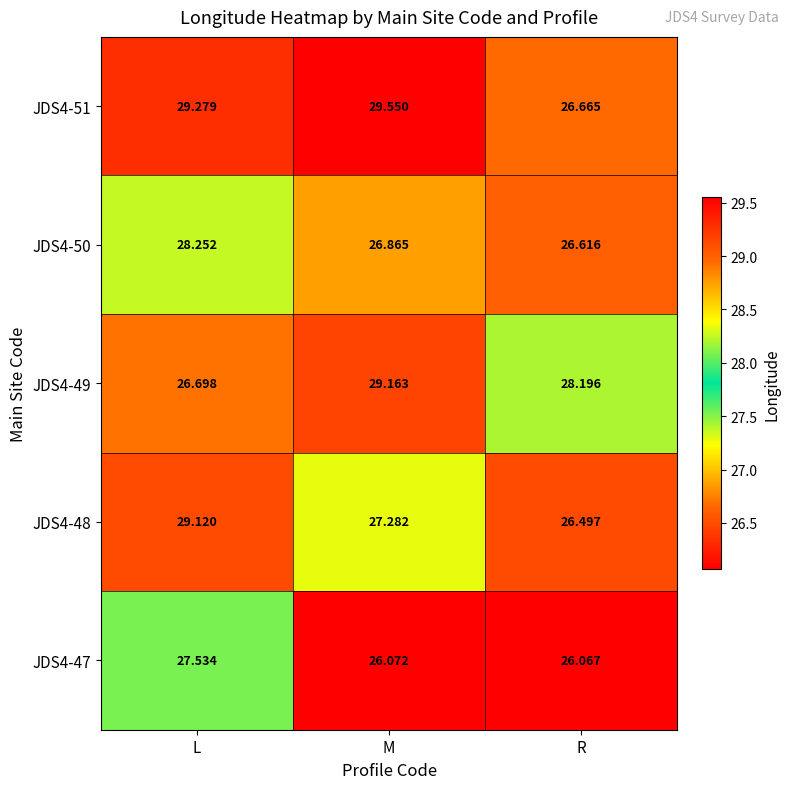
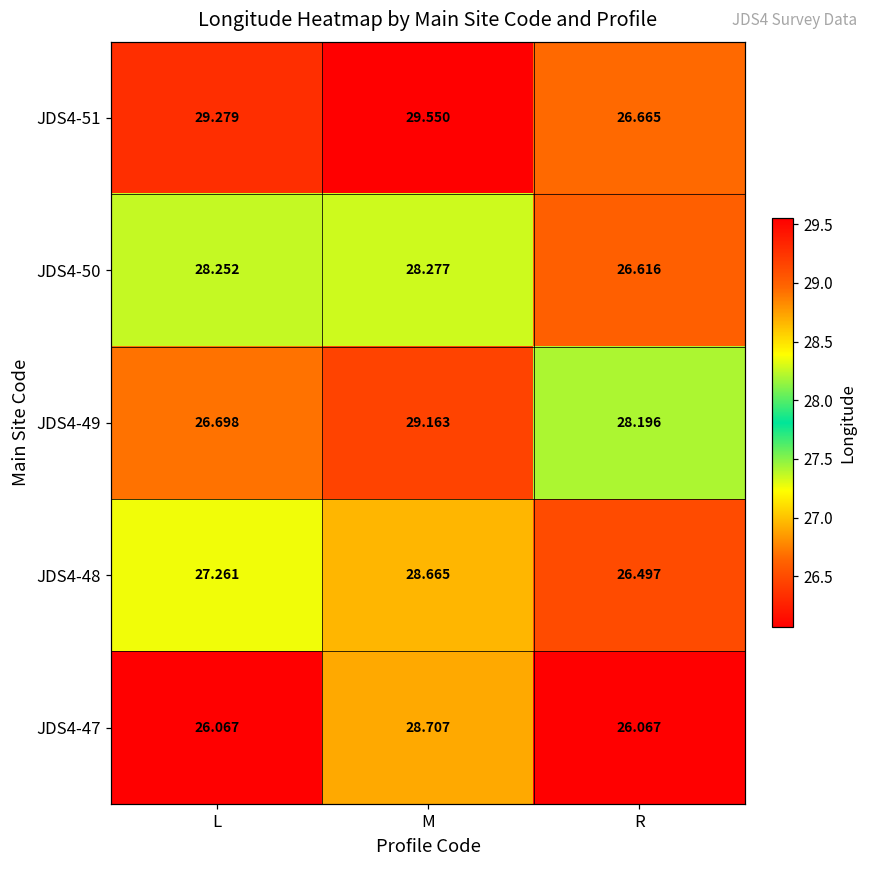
  {
    "JDS4-51": {
      "L": 29.279,
      "M": 29.550,
      "R": 26.665
    },
    "JDS4-50": {
      "L": 28.252,
-     "M": 26.865,
+     "M": 28.277,
      "R": 26.616
    },
    "JDS4-49": {
      "L": 26.698,
      "M": 29.163,
      "R": 28.196
    },
    "JDS4-48": {
-     "L": 29.120,
-     "M": 27.282,
+     "L": 27.261,
+     "M": 28.665,
      "R": 26.497
    },
    "JDS4-47": {
-     "L": 27.534,
-     "M": 26.072,
+     "L": 26.067,
+     "M": 28.707,
      "R": 26.067
    }
  }
